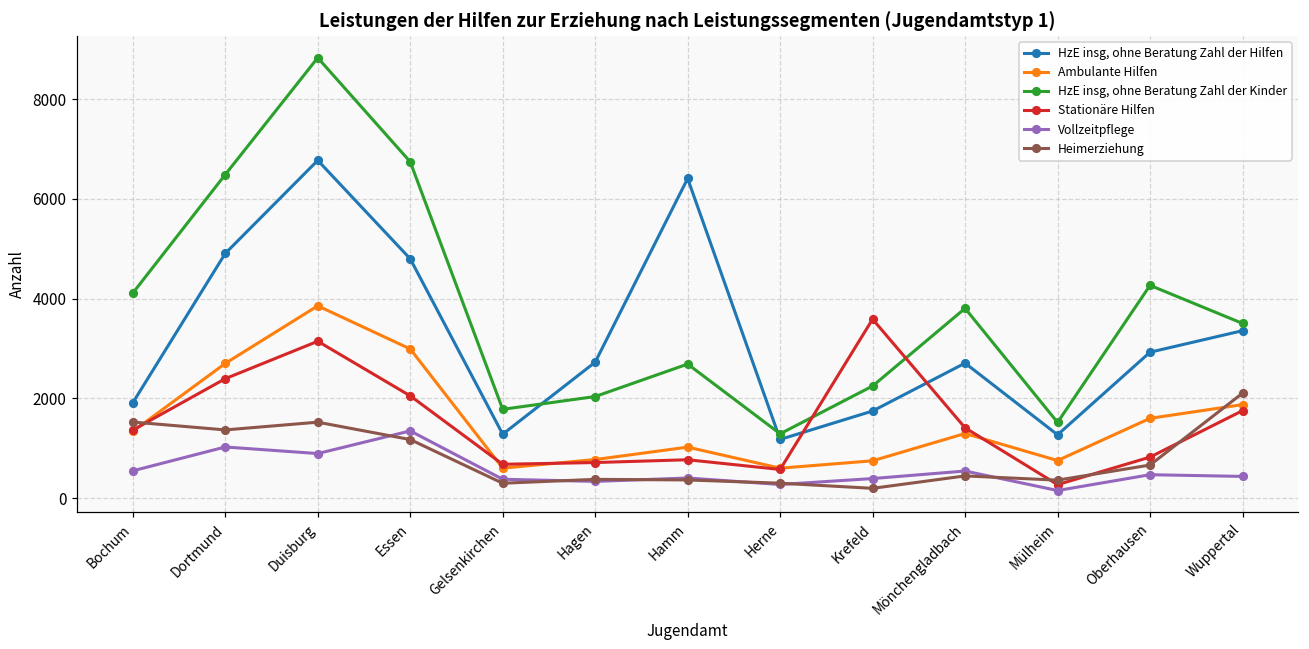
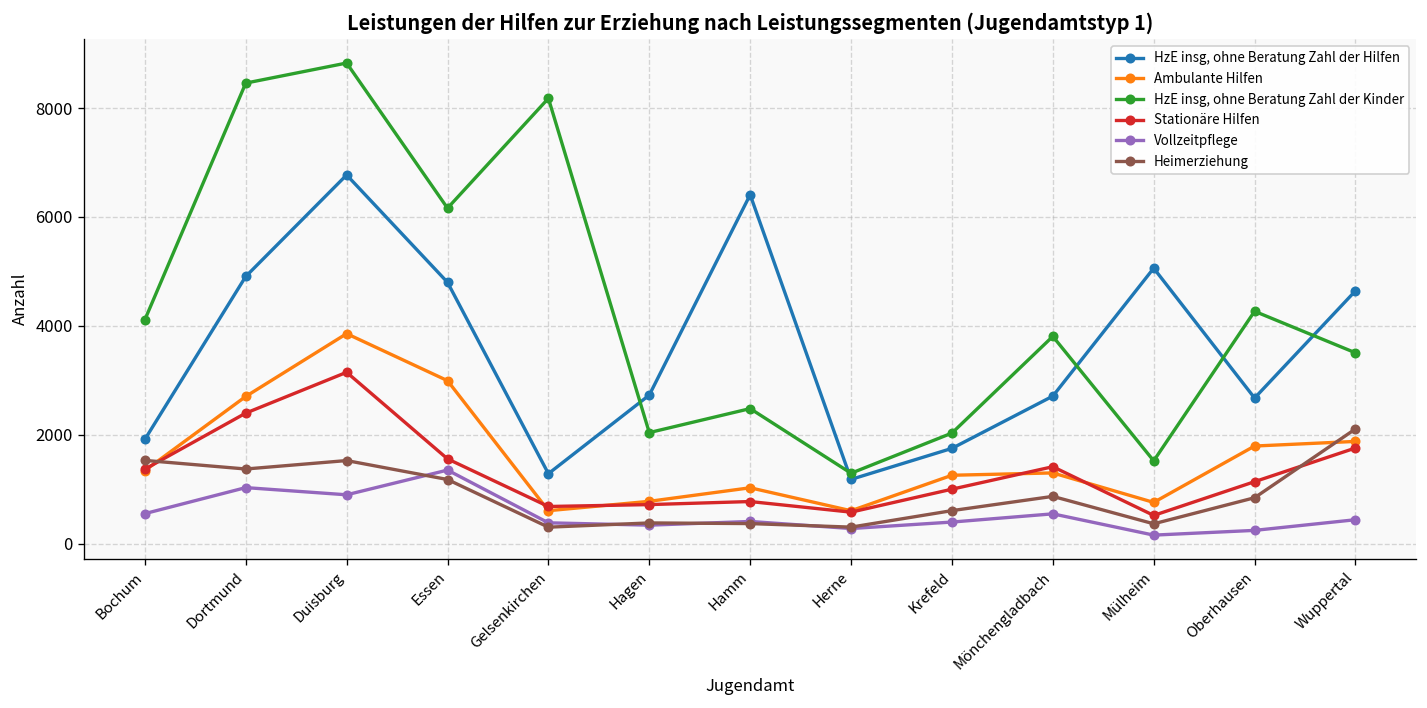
  {
    "HzE insg, ohne Beratung Zahl der Hilfen": {
      "Bochum": 1900,
      "Dortmund": 4900,
      "Duisburg": 6800,
      "Essen": 4800,
      "Gelsenkirchen": 1300,
      "Hagen": 2700,
      "Hamm": 6400,
      "Herne": 1200,
      "Krefeld": 1700,
      "Mönchengladbach": 2700,
-     "Mülheim": 1300,
-     "Oberhausen": 2900,
-     "Wuppertal": 3400
+     "Mülheim": 5100,
+     "Oberhausen": 2700,
+     "Wuppertal": 4600
    },
    "Ambulante Hilfen": {
      "Dortmund": 2700,
      "Duisburg": 3900,
      "Essen": 3000,
      "Gelsenkirchen": 600,
      "Hagen": 800,
      "Hamm": 1000,
-     "Krefeld": 800,
+     "Krefeld": 1300,
      "Mönchengladbach": 1300,
      "Mülheim": 800,
-     "Oberhausen": 1600,
+     "Oberhausen": 1800,
      "Wuppertal": 1900
    },
    "HzE insg, ohne Beratung Zahl der Kinder": {
      "Bochum": 4100,
-     "Dortmund": 6500,
+     "Dortmund": 8500,
      "Duisburg": 8800,
-     "Essen": 6700,
-     "Gelsenkirchen": 1800,
+     "Essen": 6200,
+     "Gelsenkirchen": 8200,
      "Hagen": 2000,
-     "Hamm": 2700,
+     "Hamm": 2500,
      "Herne": 1300,
-     "Krefeld": 2200,
+     "Krefeld": 2000,
      "Mönchengladbach": 3800,
      "Mülheim": 1500,
      "Oberhausen": 4300,
      "Wuppertal": 3500
    },
    "Stationäre Hilfen": {
      "Dortmund": 2400,
      "Duisburg": 3100,
-     "Essen": 2100,
+     "Essen": 1600,
      "Gelsenkirchen": 700,
      "Hagen": 700,
      "Hamm": 800,
-     "Krefeld": 3600,
+     "Krefeld": 1000,
      "Mönchengladbach": 1400,
-     "Mülheim": 300,
-     "Oberhausen": 800,
+     "Mülheim": 500,
+     "Oberhausen": 1100,
      "Wuppertal": 1800
    },
    "Vollzeitpflege": {
      "Bochum": 500,
      "Dortmund": 1000,
      "Duisburg": 900,
      "Essen": 1300,
      "Gelsenkirchen": 400,
      "Krefeld": 400,
      "Mönchengladbach": 500,
      "Mülheim": 200,
-     "Oberhausen": 500,
+     "Oberhausen": 200,
      "Wuppertal": 400
    },
    "Heimerziehung": {
      "Bochum": 1500,
      "Dortmund": 1400,
      "Duisburg": 1500,
      "Essen": 1200,
      "Gelsenkirchen": 300,
-     "Krefeld": 200,
-     "Mönchengladbach": 400,
+     "Krefeld": 600,
+     "Mönchengladbach": 900,
      "Mülheim": 400,
-     "Oberhausen": 700,
+     "Oberhausen": 800,
      "Wuppertal": 2100
    }
  }
